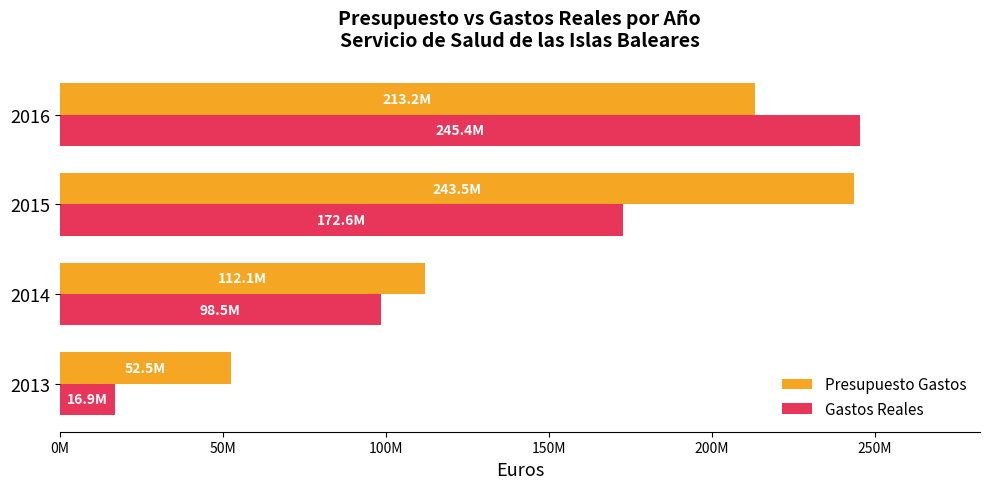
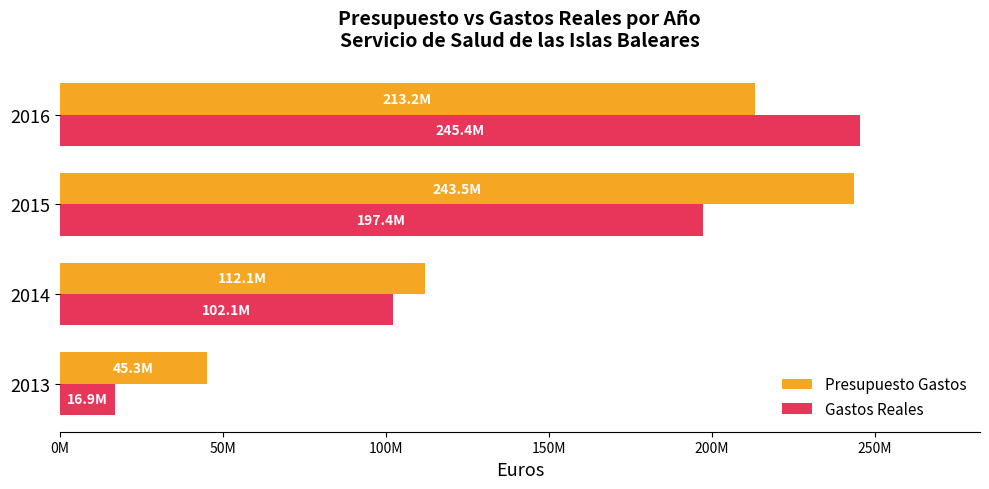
  {
    "Presupuesto Gastos": {
      "2016": "213.2M",
      "2015": "243.5M",
      "2014": "112.1M",
-     "2013": "52.5M"
+     "2013": "45.3M"
    },
    "Gastos Reales": {
      "2016": "245.4M",
-     "2015": "172.6M",
-     "2014": "98.5M",
+     "2015": "197.4M",
+     "2014": "102.1M",
      "2013": "16.9M"
    }
  }
